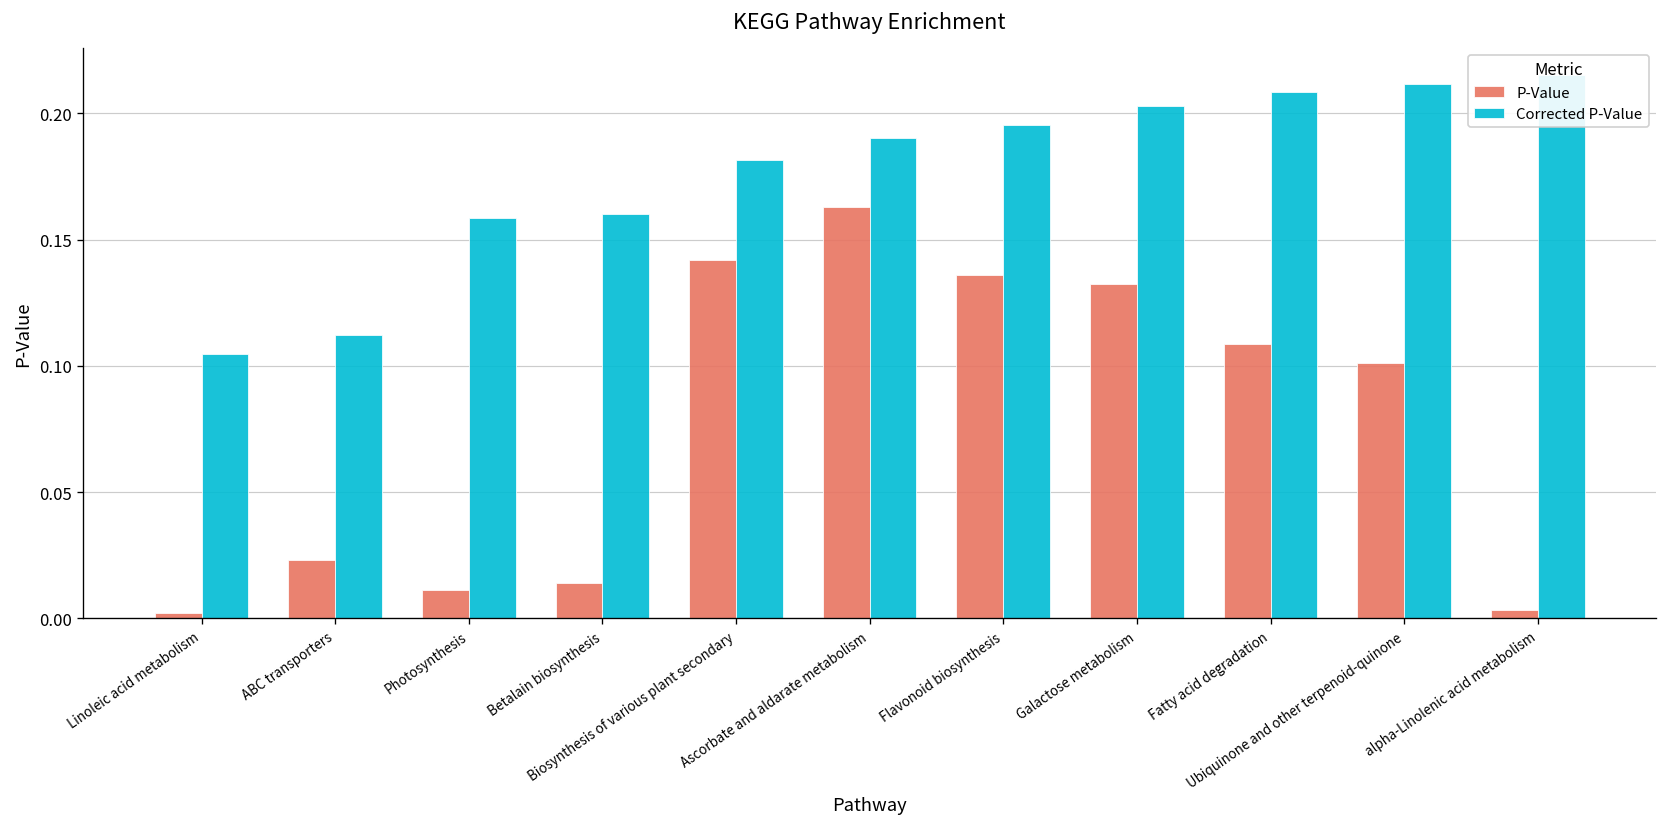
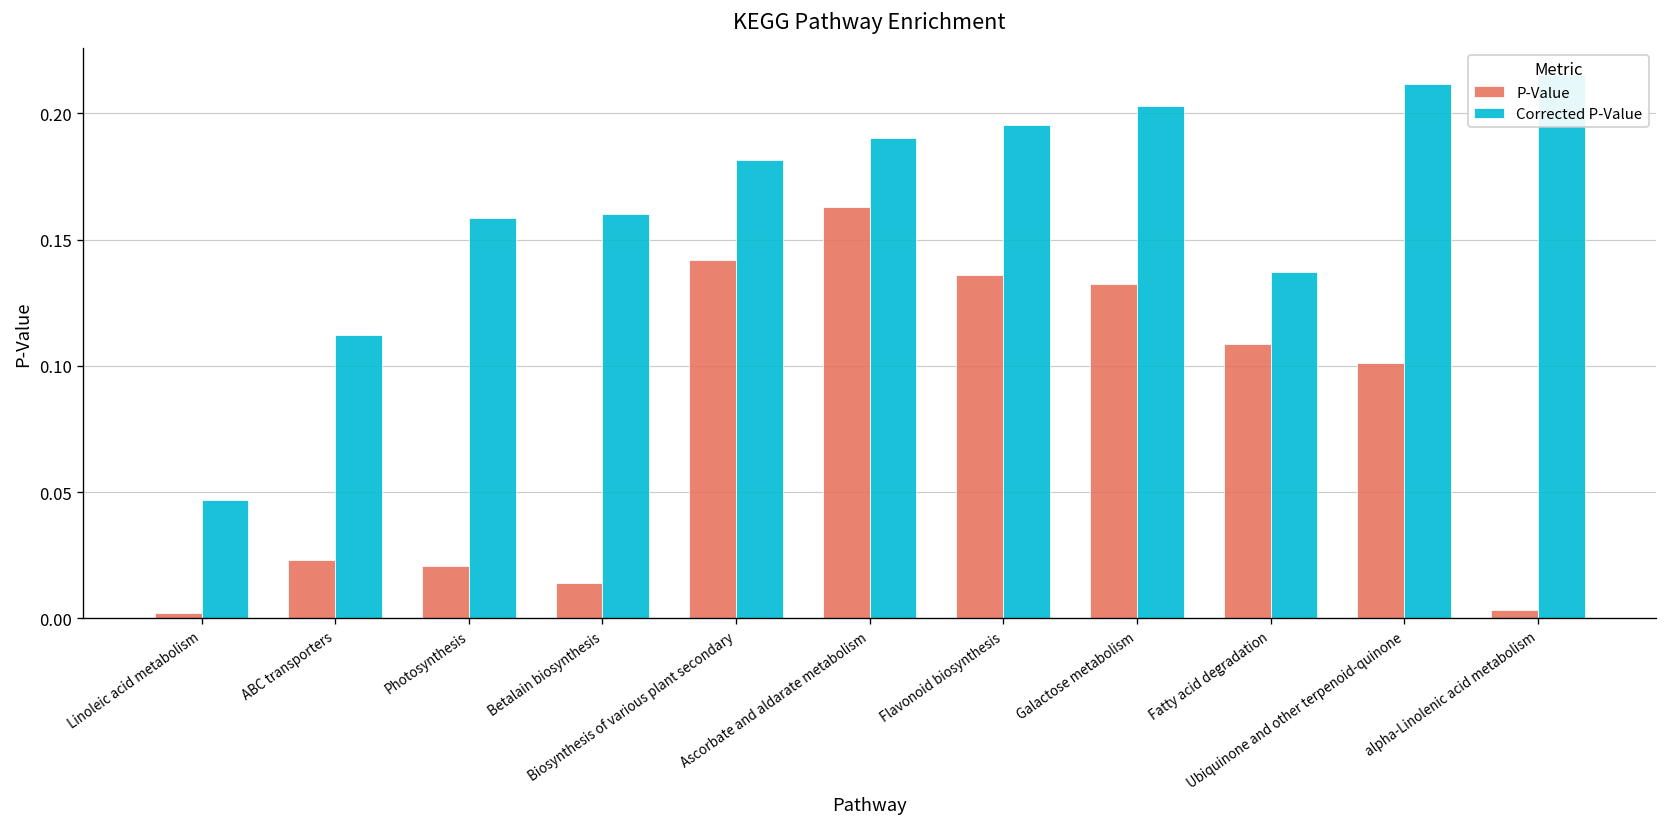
  {
    "P-Value": {
      "Linoleic acid metabolism": 0.002,
      "ABC transporters": 0.023,
-     "Photosynthesis": 0.011,
+     "Photosynthesis": 0.021,
      "Betalain biosynthesis": 0.014,
      "Biosynthesis of various plant secondary": 0.142,
      "Ascorbate and aldarate metabolism": 0.163,
      "Flavonoid biosynthesis": 0.136,
      "Galactose metabolism": 0.132,
      "Fatty acid degradation": 0.109,
      "Ubiquinone and other terpenoid-quinone": 0.101,
      "alpha-Linolenic acid metabolism": 0.003
    },
    "Corrected P-Value": {
-     "Linoleic acid metabolism": 0.105,
+     "Linoleic acid metabolism": 0.047,
      "ABC transporters": 0.112,
      "Photosynthesis": 0.159,
      "Betalain biosynthesis": 0.160,
      "Biosynthesis of various plant secondary": 0.181,
      "Ascorbate and aldarate metabolism": 0.190,
      "Flavonoid biosynthesis": 0.195,
      "Galactose metabolism": 0.203,
-     "Fatty acid degradation": 0.208,
+     "Fatty acid degradation": 0.137,
      "Ubiquinone and other terpenoid-quinone": 0.212
    }
  }
